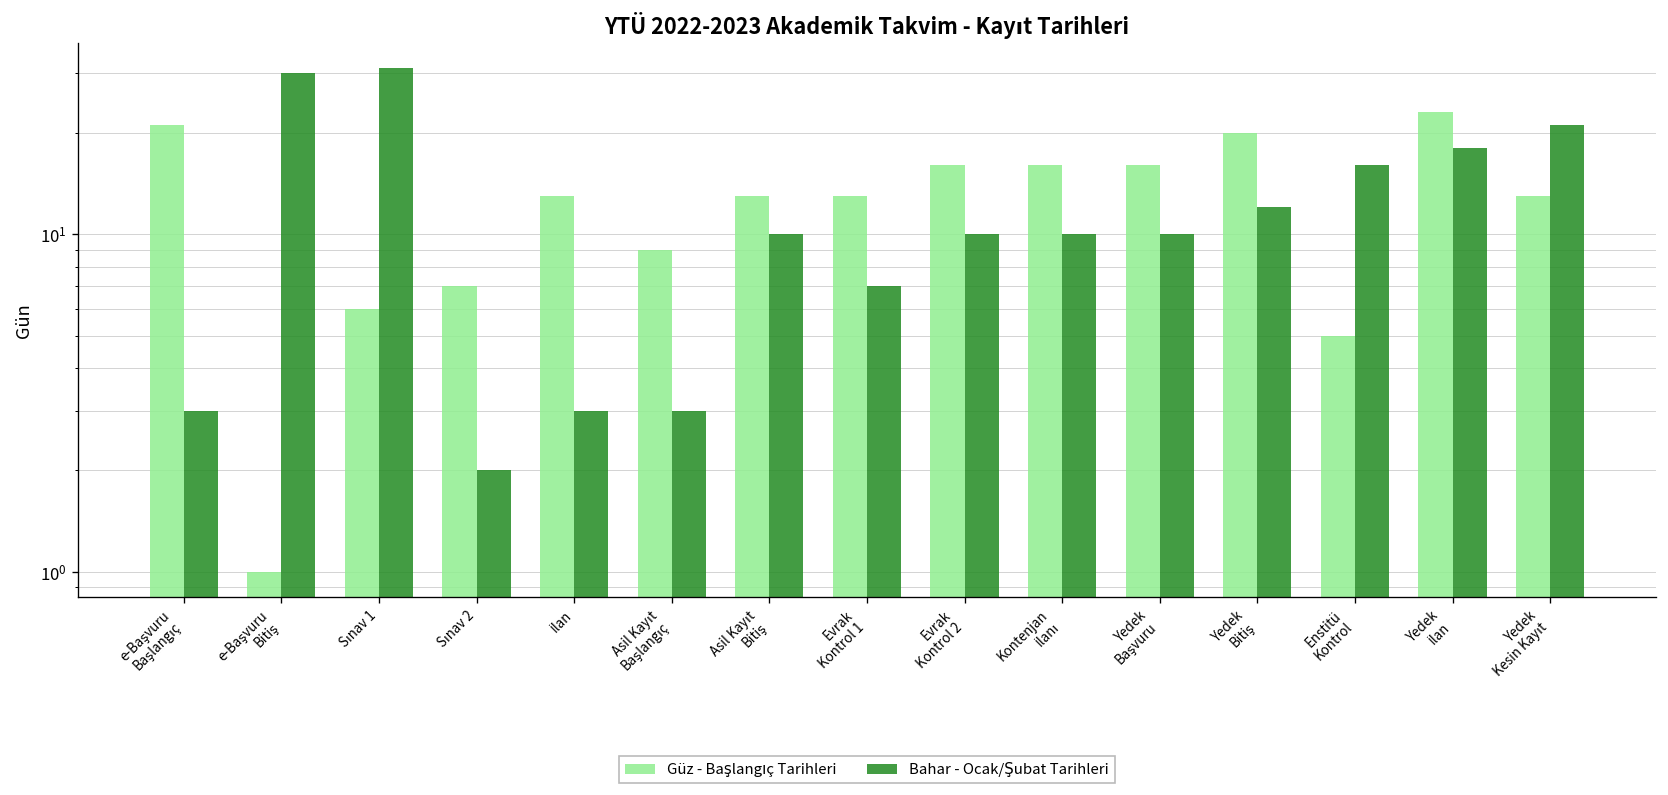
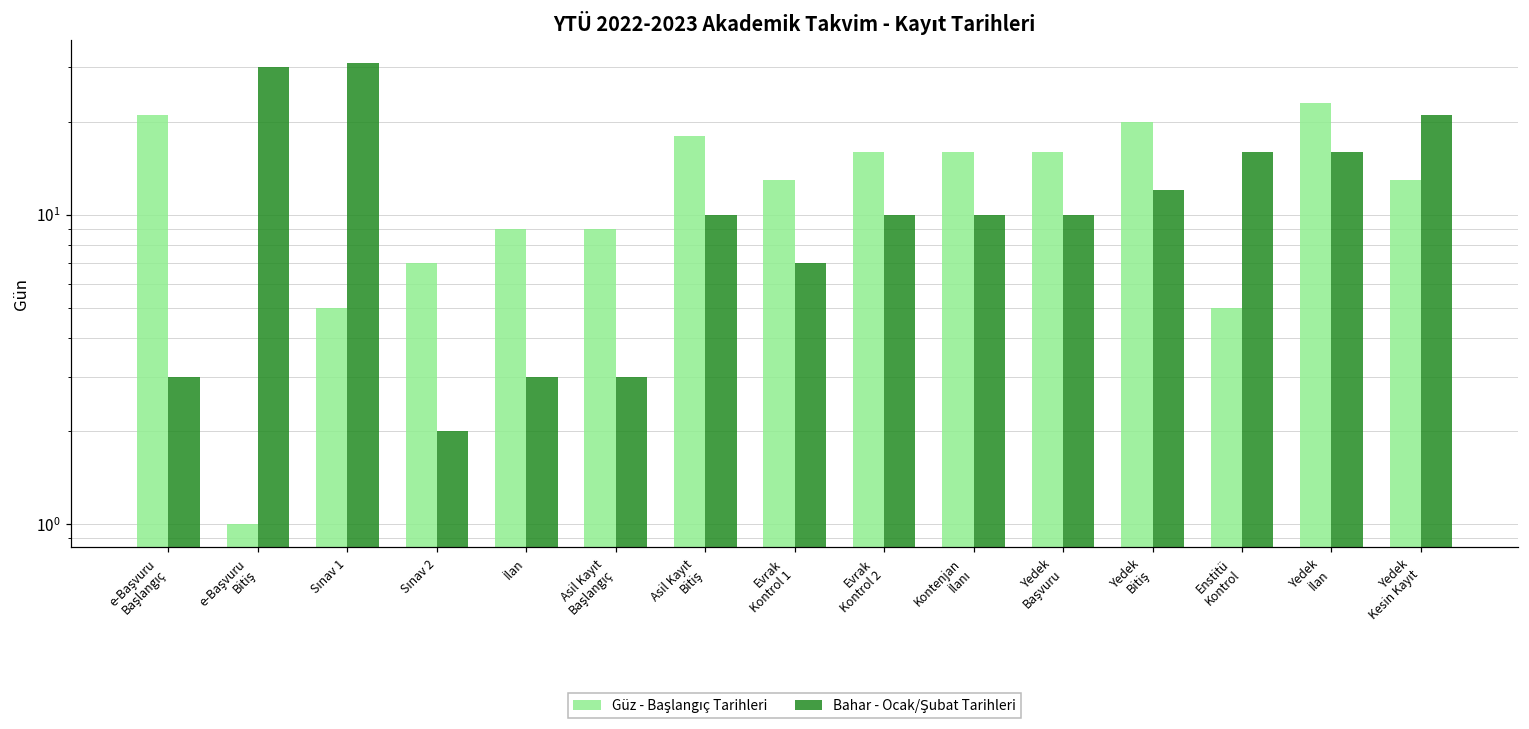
  {
    "Güz - Başlangıç Tarihleri": {
      "e-Başvuru Başlangıç": 21,
      "e-Başvuru Bitiş": 1,
-     "Sınav 1": 6,
+     "Sınav 1": 5,
      "Sınav 2": 7,
-     "İlan": 13,
+     "İlan": 9,
      "Asil Kayıt Başlangıç": 9,
-     "Asil Kayıt Bitiş": 13,
+     "Asil Kayıt Bitiş": 18,
      "Evrak Kontrol 1": 13,
      "Evrak Kontrol 2": 16,
      "Kontenjan İlanı": 16,
      "Yedek Başvuru": 16,
      "Yedek Bitiş": 20,
      "Enstitü Kontrol": 5,
      "Yedek İlan": 23,
      "Yedek Kesin Kayıt": 13
    },
    "Bahar - Ocak/Şubat Tarihleri": {
      "e-Başvuru Başlangıç": 3,
      "e-Başvuru Bitiş": 30,
      "Sınav 1": 31,
      "Sınav 2": 2,
      "İlan": 3,
      "Asil Kayıt Başlangıç": 3,
      "Asil Kayıt Bitiş": 10,
      "Evrak Kontrol 1": 7,
      "Evrak Kontrol 2": 10,
      "Kontenjan İlanı": 10,
      "Yedek Başvuru": 10,
      "Yedek Bitiş": 12,
      "Enstitü Kontrol": 16,
-     "Yedek İlan": 18,
+     "Yedek İlan": 16,
      "Yedek Kesin Kayıt": 21
    }
  }
